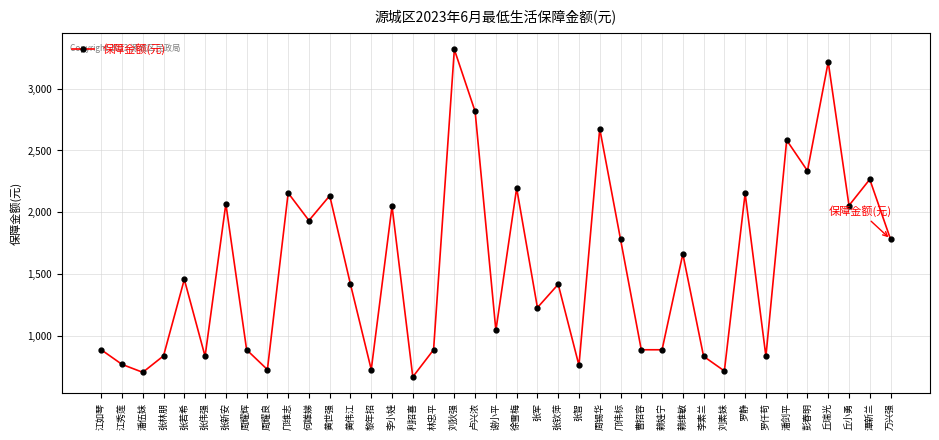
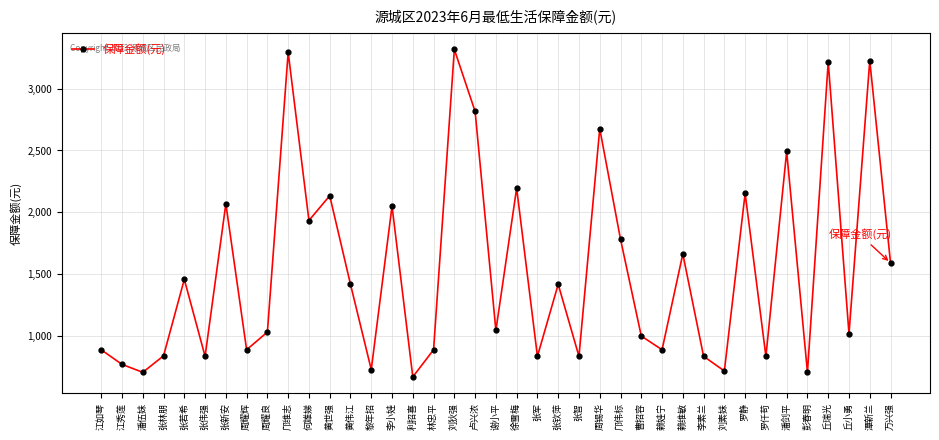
  {
    "江如琴": "890",
    "江秀莲": "770",
    "潘伍妹": "710",
    "张林朋": "840",
    "张若希": "1,460",
    "张伟强": "840",
    "张新安": "2,070",
    "周耀辉": "890",
-   "周耀良": "730",
-   "邝维志": "2,160",
+   "周耀良": "1,040",
+   "邝维志": "3,290",
    "何雄娣": "1,940",
    "黄世强": "2,140",
    "黄伟江": "1,420",
    "黎年招": "730",
    "李小娃": "2,050",
    "利招喜": "670",
    "林忠平": "890",
    "刘狄强": "3,320",
    "卢兴浓": "2,820",
    "谢小平": "1,050",
    "徐雪梅": "2,200",
-   "张军": "1,230",
+   "张军": "840",
    "张钦萍": "1,420",
-   "张智": "770",
+   "张智": "840",
    "周锡华": "2,680",
    "邝伟标": "1,780",
-   "曹招容": "890",
+   "曹招容": "1,000",
    "赖娃宁": "890",
    "赖维敏": "1,670",
    "李素兰": "840",
    "刘素妹": "720",
    "罗静": "2,150",
    "罗仟苟": "840",
-   "潘剑平": "2,580",
-   "彭春明": "2,340",
+   "潘剑平": "2,490",
+   "彭春明": "710",
    "丘瑞光": "3,210",
-   "丘小勇": "2,060",
-   "潭新兰": "2,270",
-   "万兴强": "1,780"
+   "丘小勇": "1,020",
+   "潭新兰": "3,230",
+   "万兴强": "1,590"
  }
